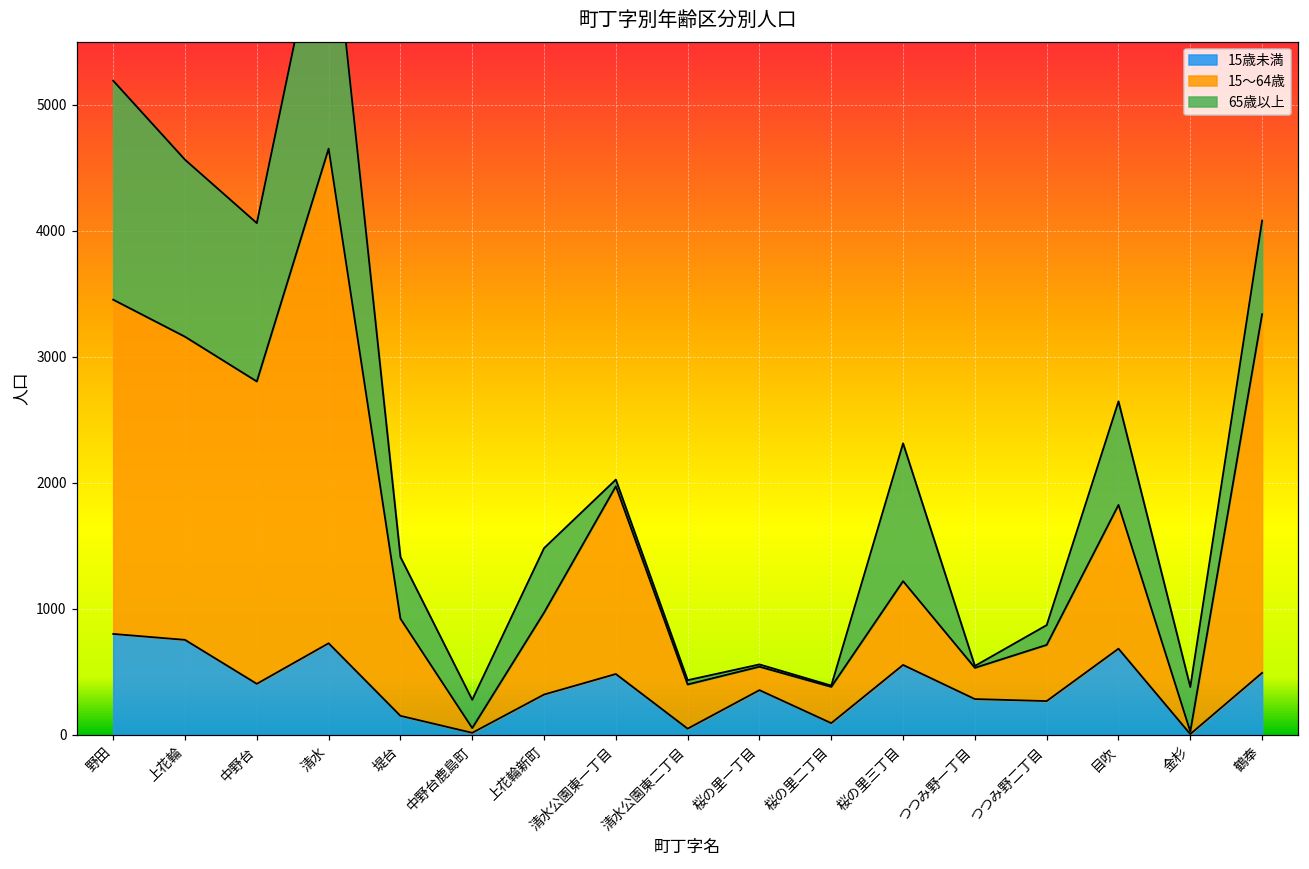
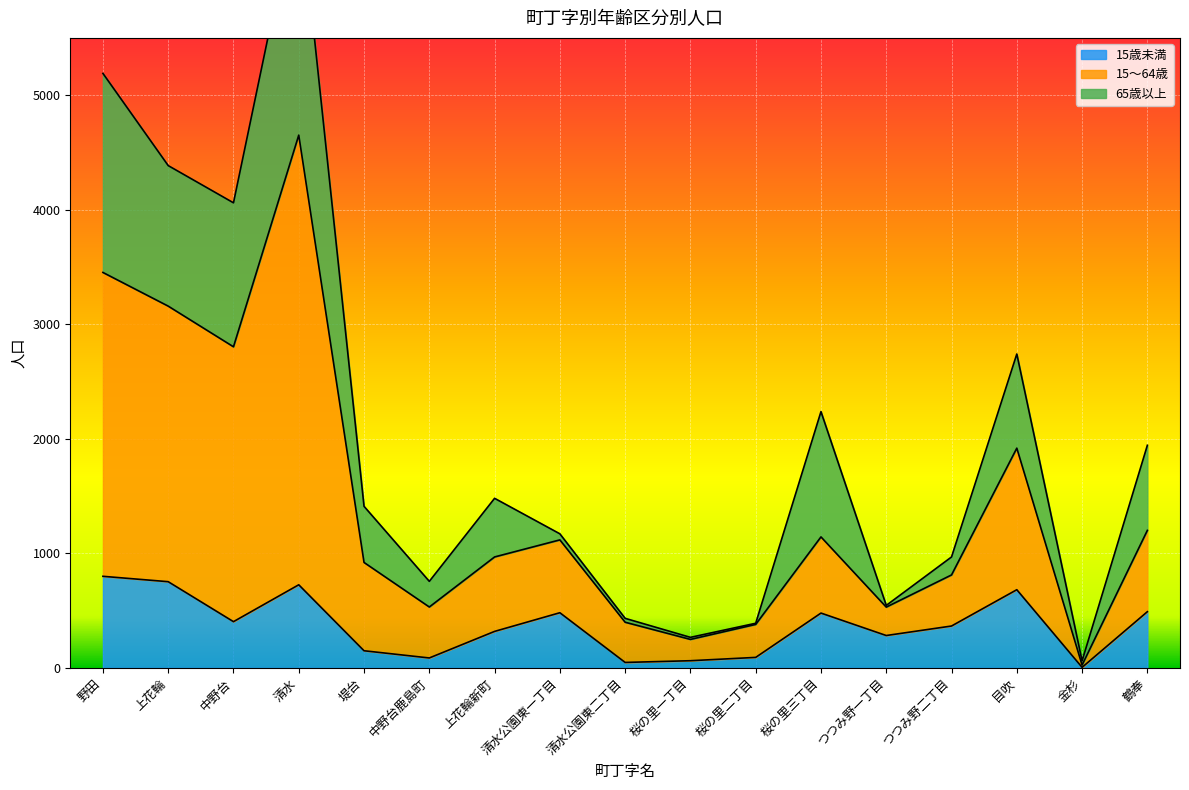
  {
    "15歳未満": {
      "野田": 800,
      "上花輪": 750,
      "中野台": 400,
      "清水": 730,
      "堤台": 150,
-     "中野台鹿島町": 10,
+     "中野台鹿島町": 90,
      "上花輪新町": 320,
      "清水公園東一丁目": 480,
      "清水公園東二丁目": 50,
-     "桜の里一丁目": 350,
+     "桜の里一丁目": 60,
      "桜の里二丁目": 90,
-     "桜の里三丁目": 550,
+     "桜の里三丁目": 480,
      "つつみ野一丁目": 280,
-     "つつみ野二丁目": 270,
+     "つつみ野二丁目": 370,
      "目吹": 680,
      "鶴奉": 490
    },
    "15～64歳": {
      "野田": 2650,
      "上花輪": 2410,
      "中野台": 2400,
      "清水": 3930,
      "堤台": 770,
-     "中野台鹿島町": 40,
+     "中野台鹿島町": 450,
      "上花輪新町": 650,
-     "清水公園東一丁目": 1490,
+     "清水公園東一丁目": 640,
      "清水公園東二丁目": 350,
      "桜の里三丁目": 670,
      "つつみ野二丁目": 450,
-     "目吹": 1140,
-     "鶴奉": 2850
+     "目吹": 1240,
+     "鶴奉": 710
    },
    "65歳以上": {
      "野田": 1740,
-     "上花輪": 1410,
+     "上花輪": 1230,
      "中野台": 1260,
      "堤台": 490,
      "中野台鹿島町": 220,
      "上花輪新町": 510,
      "清水公園東一丁目": 50,
      "清水公園東二丁目": 30,
      "桜の里三丁目": 1090,
      "つつみ野二丁目": 160,
      "目吹": 820,
-     "金杉": 350,
+     "金杉": 40,
      "鶴奉": 740
    }
  }
